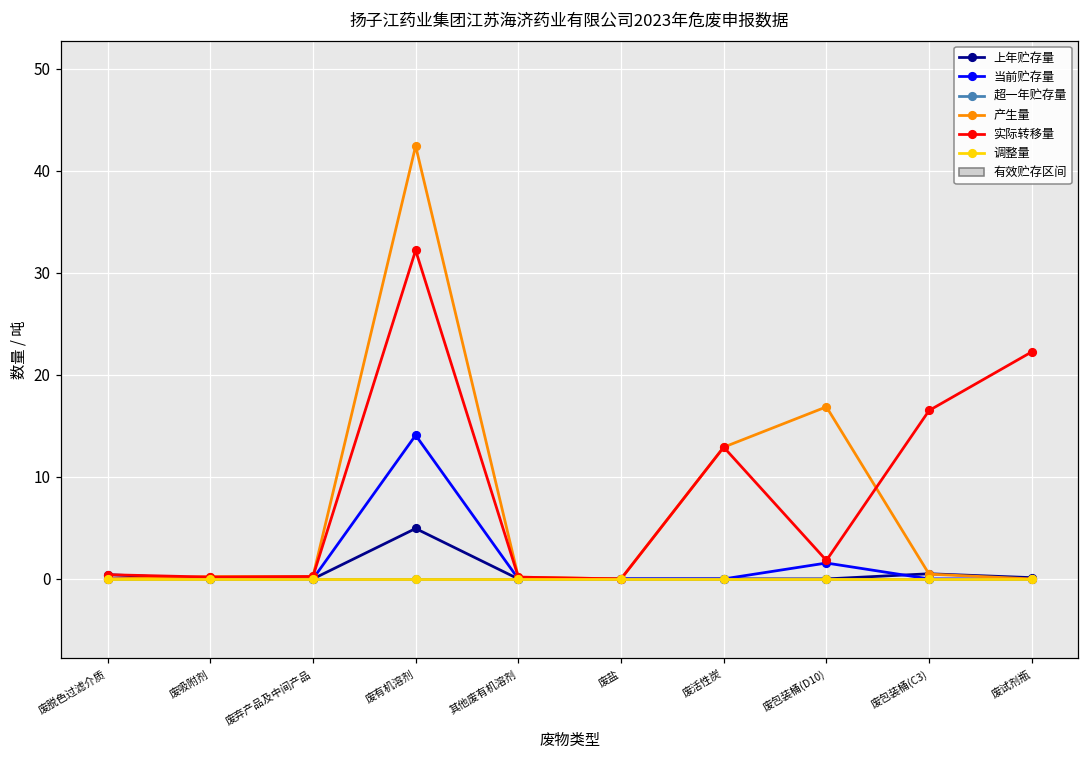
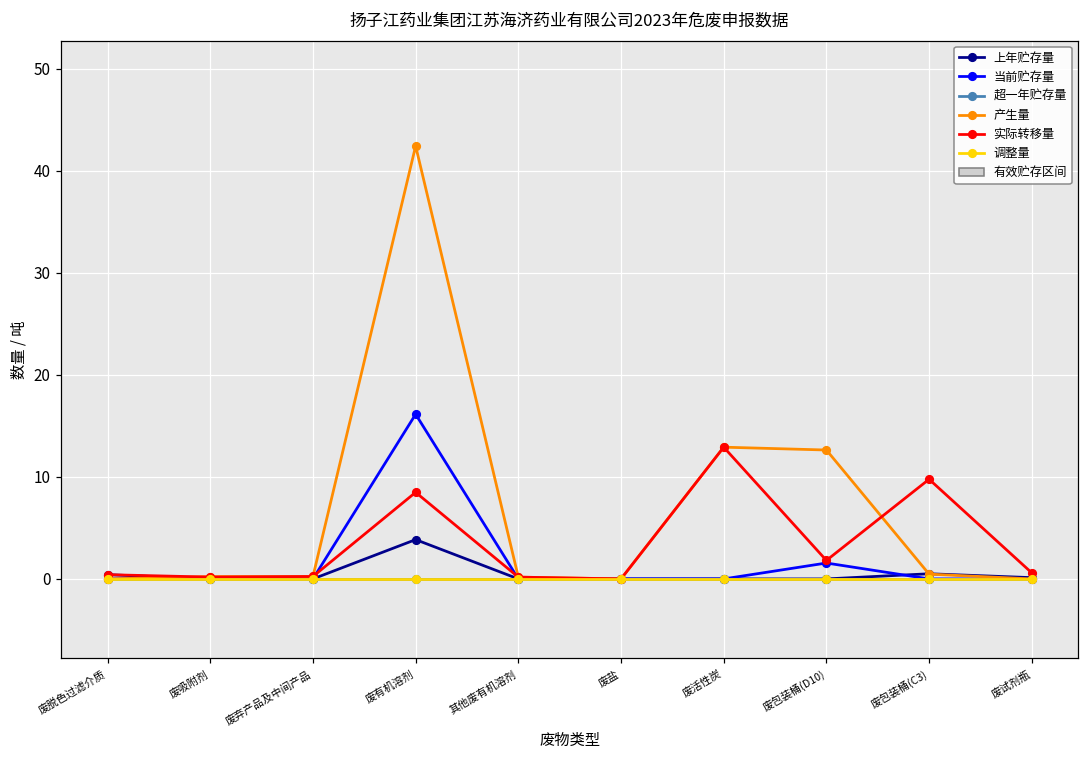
  {
    "上年贮存量": {
-     "废有机溶剂": 5
+     "废有机溶剂": 4
    },
    "当前贮存量": {
-     "废有机溶剂": 14
+     "废有机溶剂": 16
    },
    "调整量": {
      "废有机溶剂": 0
    },
    "产生量": {
      "废有机溶剂": 42,
-     "废包装桶(D10)": 17
+     "废包装桶(D10)": 13
    },
    "实际转移量": {
-     "废有机溶剂": 32,
-     "废包装桶(C3)": 17,
-     "废试剂瓶": 22
+     "废有机溶剂": 8,
+     "废包装桶(C3)": 10,
+     "废试剂瓶": 1
    }
  }
